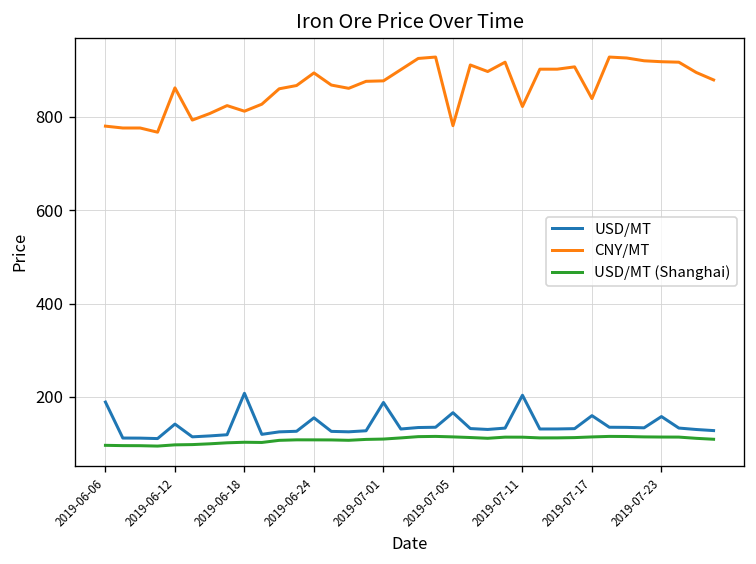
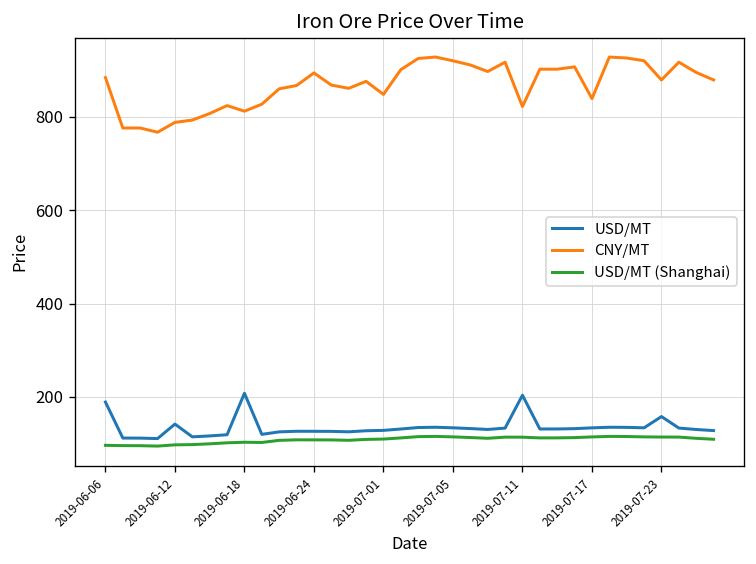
  {
    "USD/MT": {
      "2019-06-06": 190,
      "2019-06-12": 140,
      "2019-06-18": 210,
-     "2019-06-24": 160,
-     "2019-07-01": 190,
-     "2019-07-05": 170,
+     "2019-06-24": 130,
+     "2019-07-01": 130,
+     "2019-07-05": 130,
      "2019-07-11": 200,
-     "2019-07-17": 160,
+     "2019-07-17": 130,
      "2019-07-23": 160
    },
    "CNY/MT": {
-     "2019-06-06": 780,
-     "2019-06-12": 860,
+     "2019-06-06": 880,
+     "2019-06-12": 790,
      "2019-06-18": 810,
      "2019-06-24": 890,
-     "2019-07-01": 880,
-     "2019-07-05": 780,
+     "2019-07-01": 850,
+     "2019-07-05": 920,
      "2019-07-11": 820,
      "2019-07-17": 840,
-     "2019-07-23": 920
+     "2019-07-23": 880
    },
    "USD/MT (Shanghai)": {
      "2019-06-06": 100,
      "2019-06-12": 100,
      "2019-06-18": 100,
      "2019-06-24": 110,
      "2019-07-01": 110,
      "2019-07-05": 110,
      "2019-07-11": 110,
      "2019-07-17": 110,
      "2019-07-23": 110
    }
  }
